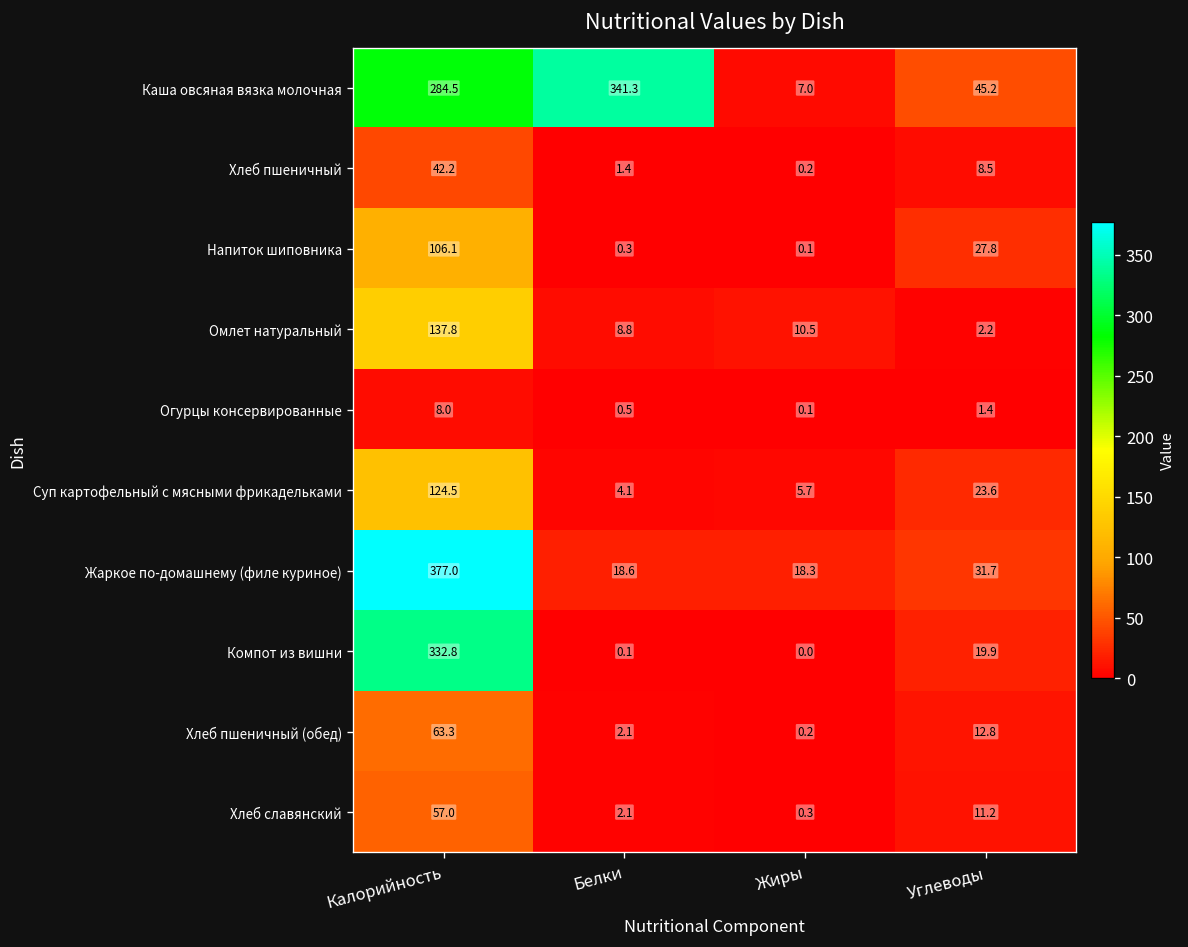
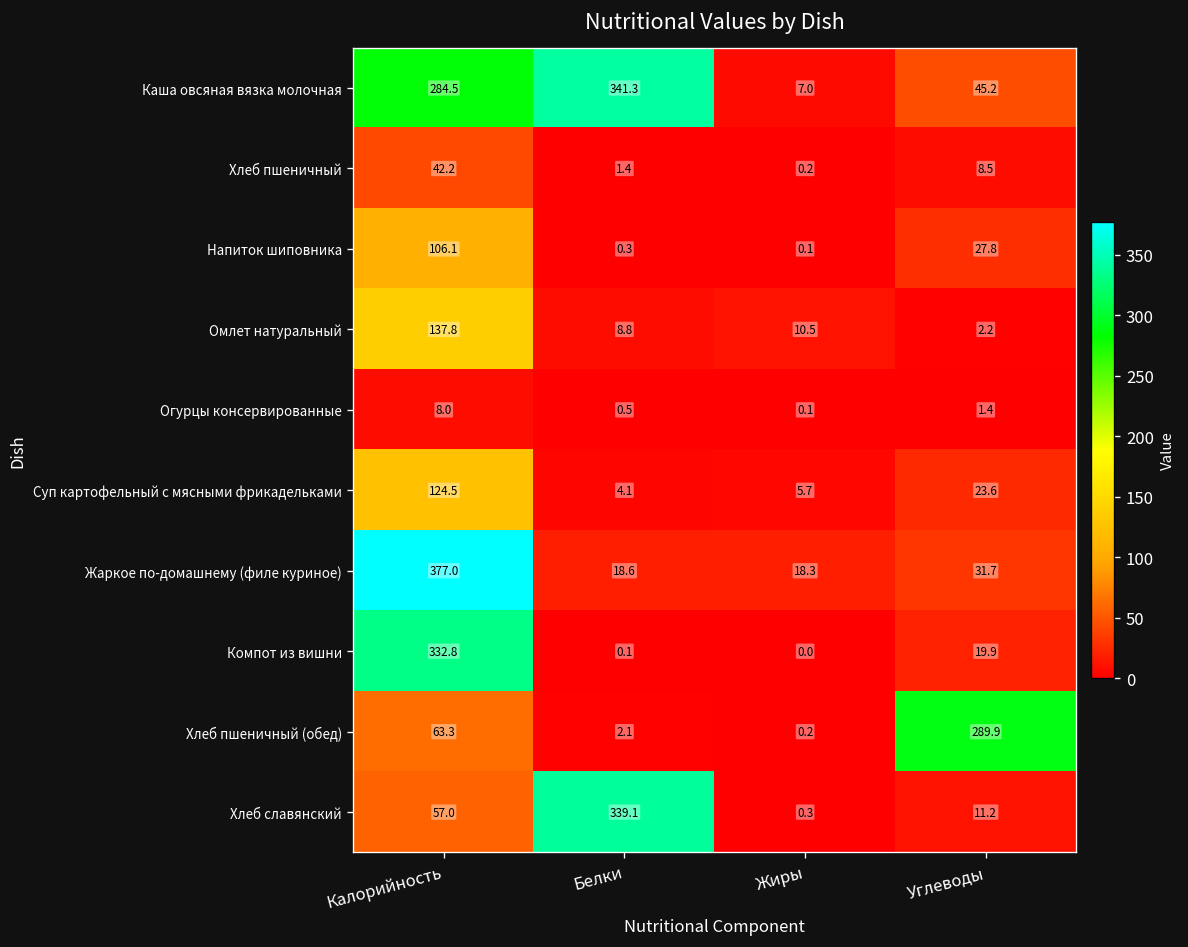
  {
    "Хлеб пшеничный (обед)": {
-     "Углеводы": 12.8
+     "Углеводы": 289.9
    },
    "Хлеб славянский": {
-     "Белки": 2.1
+     "Белки": 339.1
    }
  }
